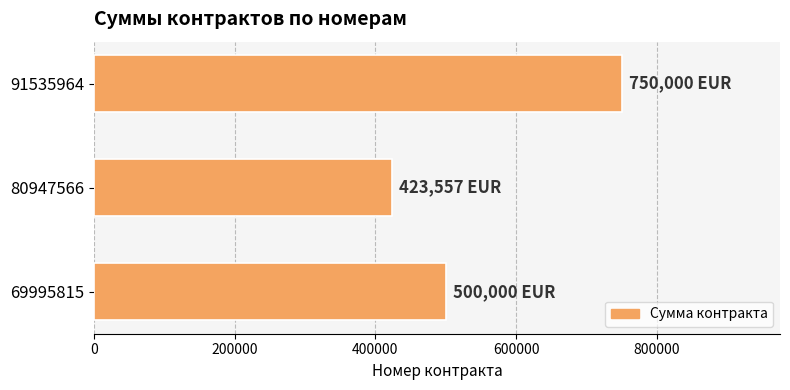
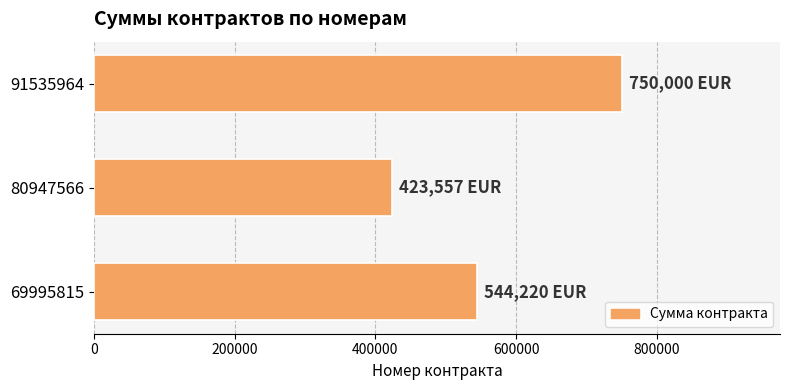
  {
    "91535964": "750,000",
    "80947566": "423,557",
-   "69995815": "500,000"
+   "69995815": "544,220"
  }
